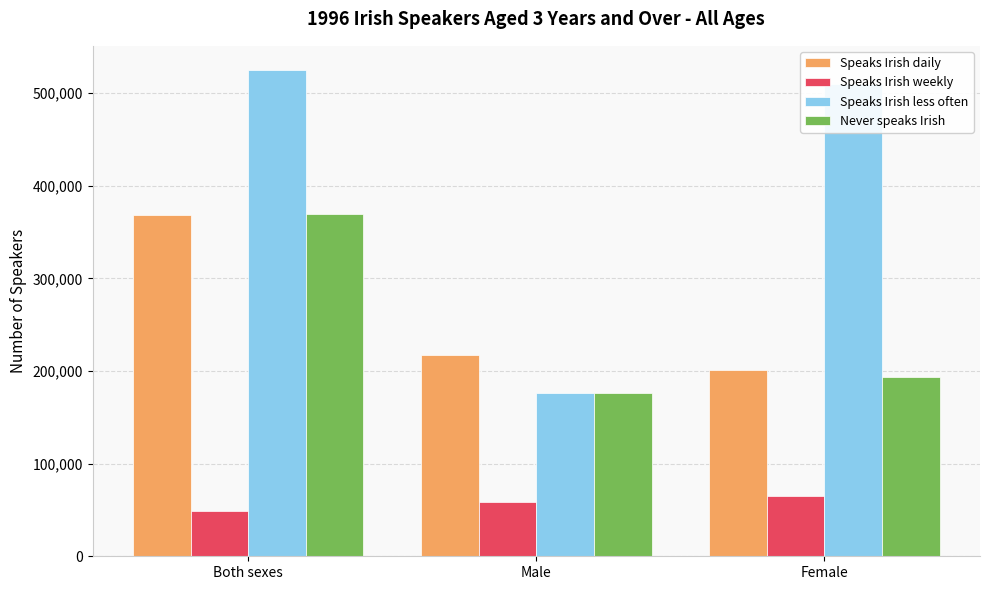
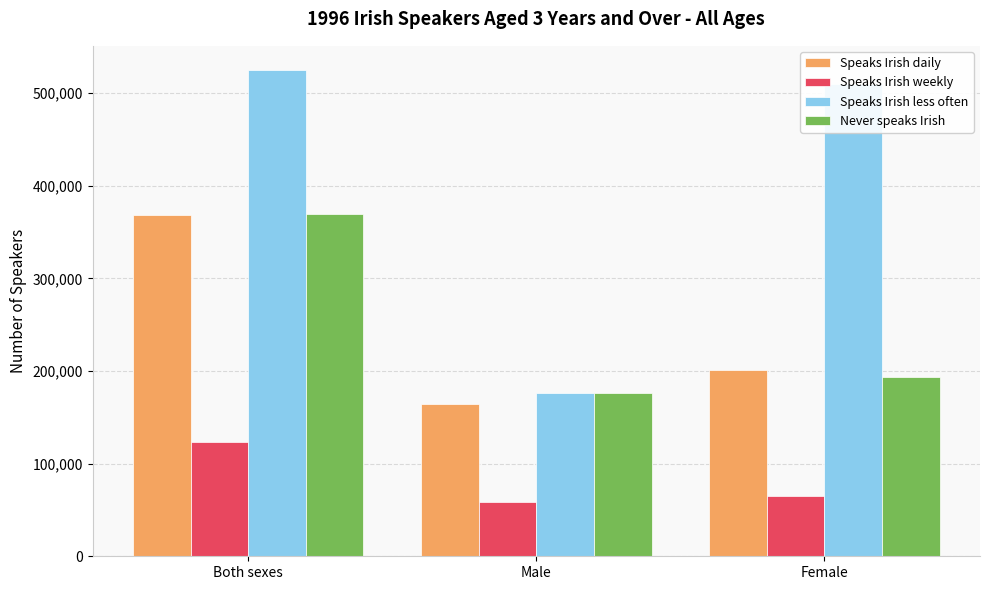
  {
    "Speaks Irish daily": {
      "Both sexes": "370,000",
-     "Male": "220,000",
+     "Male": "160,000",
      "Female": "200,000"
    },
    "Speaks Irish weekly": {
-     "Both sexes": "50,000",
+     "Both sexes": "120,000",
      "Male": "60,000",
      "Female": "70,000"
    },
    "Speaks Irish less often": {
      "Both sexes": "520,000",
      "Male": "180,000"
    },
    "Never speaks Irish": {
      "Both sexes": "370,000",
      "Male": "180,000",
      "Female": "190,000"
    }
  }
